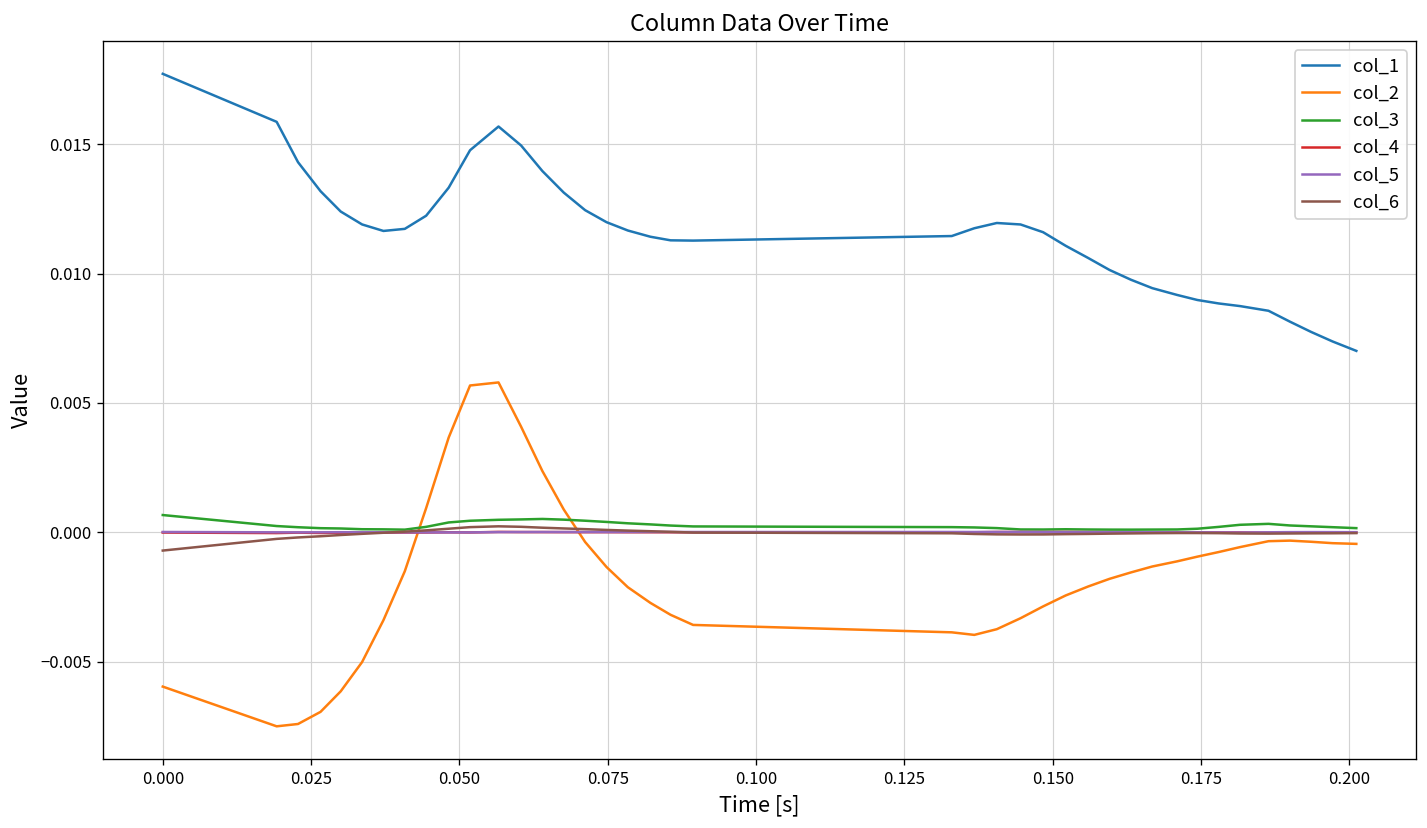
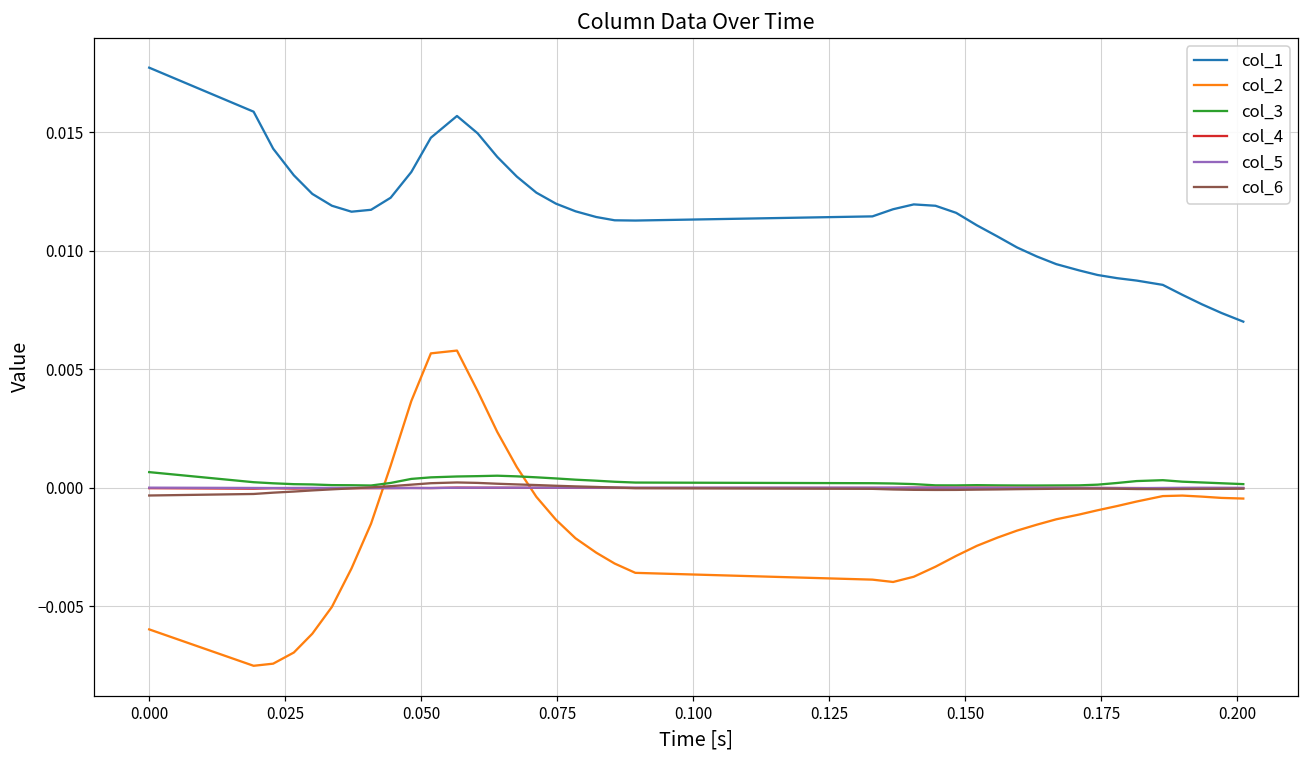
  {
    "col_1": {
      "0.000": 0.0177
    },
    "col_2": {
      "0.000": -0.0060
    },
    "col_3": {
      "0.000": 0.0007
    },
    "col_6": {
-     "0.000": -0.0007
+     "0.000": -0.0003
    }
  }
